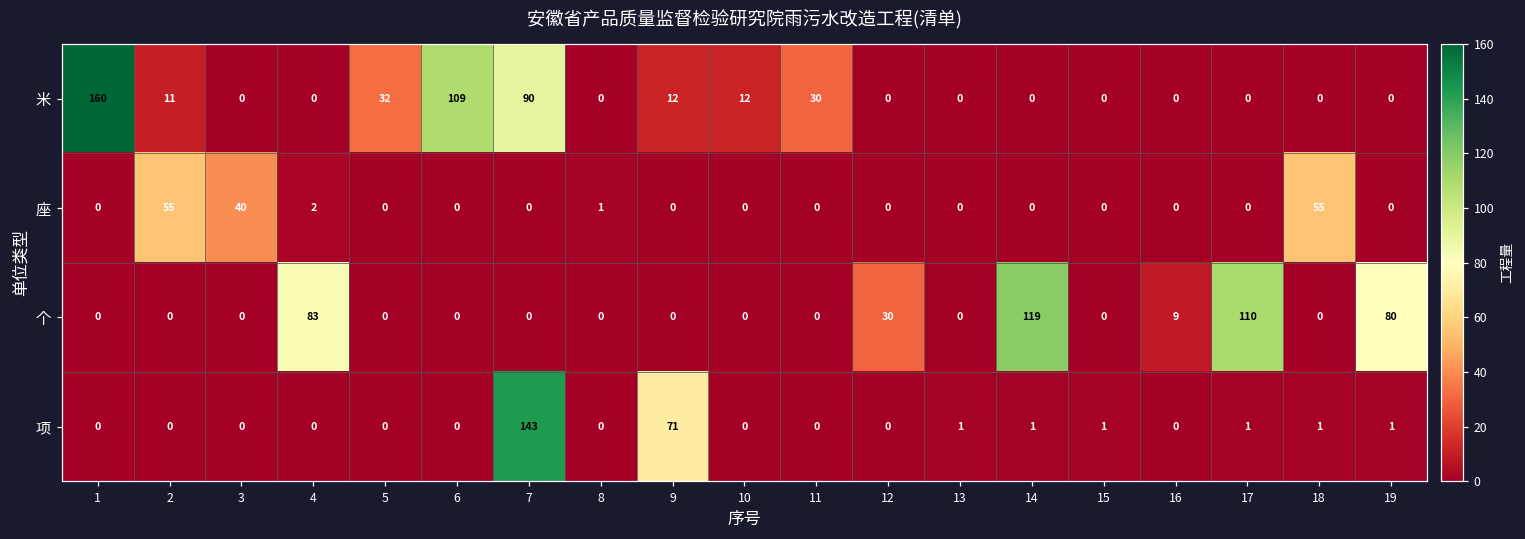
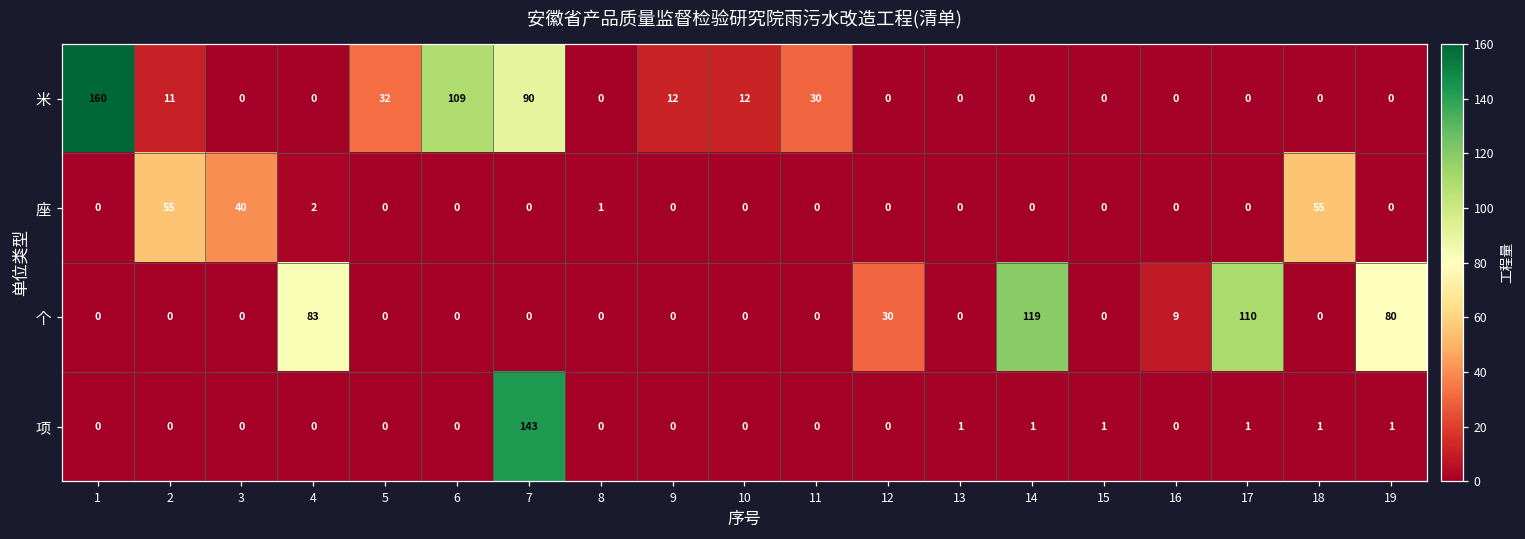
  {
    "米": {
      "1": 160,
      "2": 11,
      "3": 0,
      "4": 0,
      "5": 32,
      "6": 109,
      "7": 90,
      "8": 0,
      "9": 12,
      "10": 12,
      "11": 30,
      "12": 0,
      "13": 0,
      "14": 0,
      "15": 0,
      "16": 0,
      "17": 0,
      "18": 0,
      "19": 0
    },
    "座": {
      "1": 0,
      "2": 55,
      "3": 40,
      "4": 2,
      "5": 0,
      "6": 0,
      "7": 0,
      "8": 1,
      "9": 0,
      "10": 0,
      "11": 0,
      "12": 0,
      "13": 0,
      "14": 0,
      "15": 0,
      "16": 0,
      "17": 0,
      "18": 55,
      "19": 0
    },
    "个": {
      "1": 0,
      "2": 0,
      "3": 0,
      "4": 83,
      "5": 0,
      "6": 0,
      "7": 0,
      "8": 0,
      "9": 0,
      "10": 0,
      "11": 0,
      "12": 30,
      "13": 0,
      "14": 119,
      "15": 0,
      "16": 9,
      "17": 110,
      "18": 0,
      "19": 80
    },
    "项": {
      "1": 0,
      "2": 0,
      "3": 0,
      "4": 0,
      "5": 0,
      "6": 0,
      "7": 143,
      "8": 0,
-     "9": 71,
+     "9": 0,
      "10": 0,
      "11": 0,
      "12": 0,
      "13": 1,
      "14": 1,
      "15": 1,
      "16": 0,
      "17": 1,
      "18": 1,
      "19": 1
    }
  }
